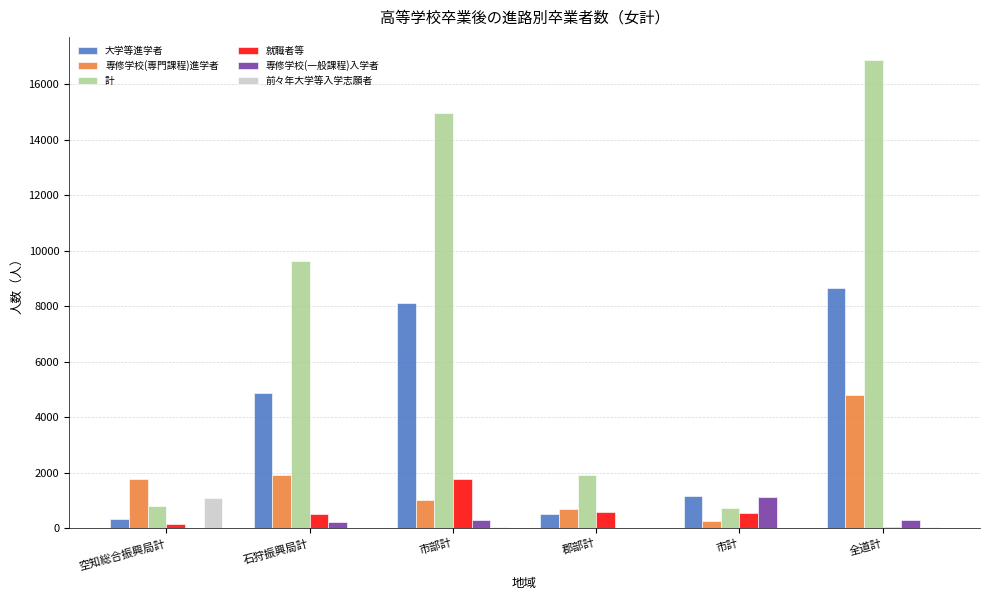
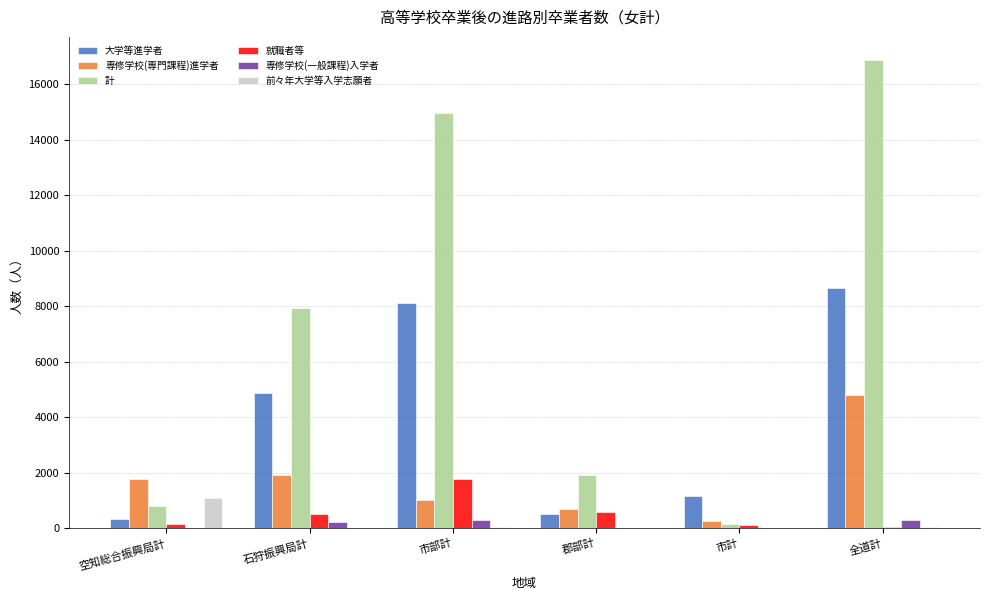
  {
    "大学等進学者": {
      "空知総合振興局計": 300,
      "石狩振興局計": 4900,
      "市部計": 8100,
      "郡部計": 500,
      "市計": 1200,
      "全道計": 8700
    },
    "専修学校(専門課程)進学者": {
      "空知総合振興局計": 1800,
      "石狩振興局計": 1900,
      "市部計": 1000,
      "郡部計": 700,
      "市計": 300,
      "全道計": 4800
    },
    "計": {
      "空知総合振興局計": 800,
-     "石狩振興局計": 9600,
+     "石狩振興局計": 7900,
      "市部計": 14900,
      "郡部計": 1900,
-     "市計": 700,
+     "市計": 200,
      "全道計": 16900
    },
    "就職者等": {
      "空知総合振興局計": 200,
      "石狩振興局計": 500,
      "市部計": 1800,
      "郡部計": 600,
-     "市計": 500
+     "市計": 100
    },
    "専修学校(一般課程)入学者": {
      "石狩振興局計": 200,
      "市部計": 300,
-     "市計": 1100,
+     "市計": 0,
      "全道計": 300
    },
    "前々年大学等入学志願者": {
      "空知総合振興局計": 1100,
      "郡部計": 0,
      "市計": 0
    }
  }
